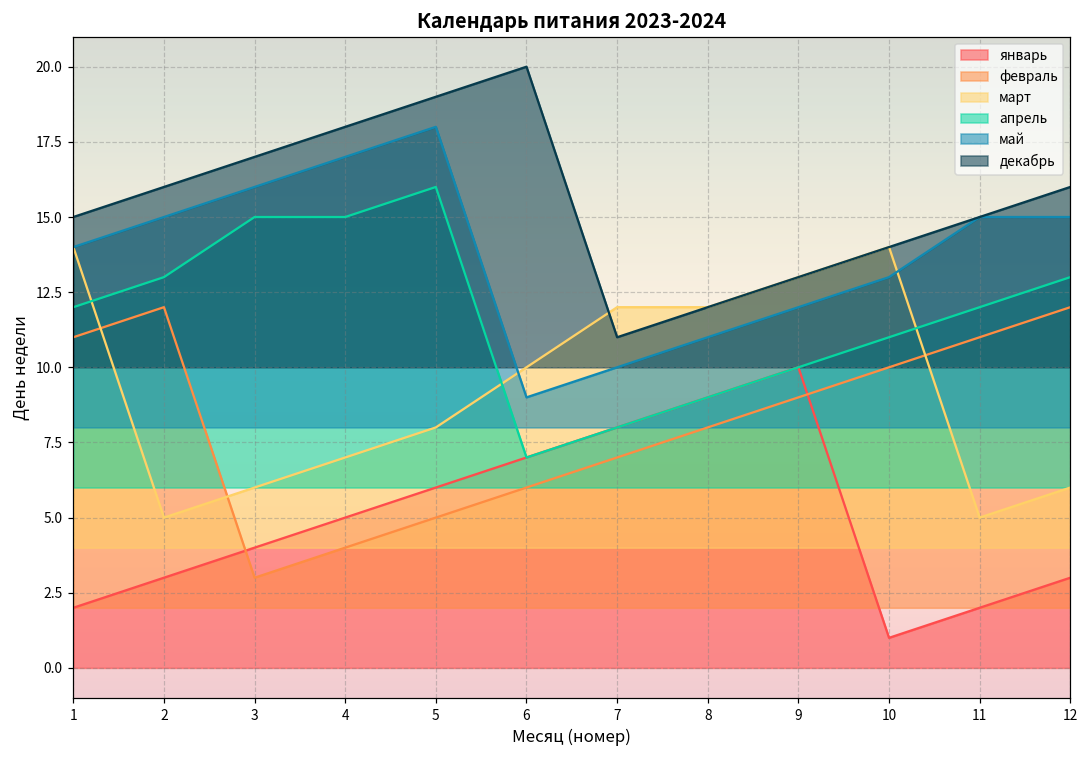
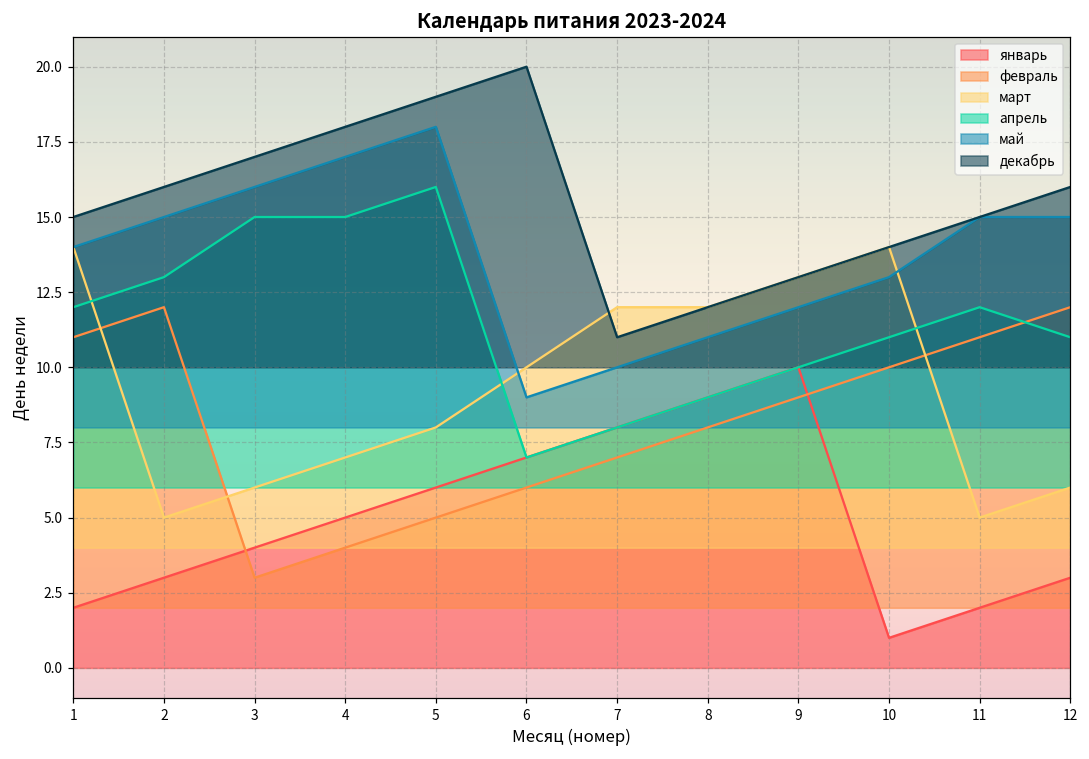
  {
    "март": {
      "2": 5.0,
      "3": 6.0,
      "4": 7.0,
      "5": 8.0,
      "6": 10.0,
      "7": 12.0,
      "11": 5.0,
      "12": 6.0
    },
    "апрель": {
      "1": 12.0,
      "2": 13.0,
      "3": 15.0,
      "4": 15.0,
      "5": 16.0,
      "10": 11.0,
      "11": 12.0,
-     "12": 13.0
+     "12": 11.0
    },
    "май": {
      "2": 15.0,
      "3": 16.0,
      "4": 17.0,
      "5": 18.0,
      "6": 9.0,
      "7": 10.0,
      "8": 11.0,
      "9": 12.0,
      "10": 13.0,
      "12": 15.0
    },
    "декабрь": {
      "1": 15.0,
      "2": 16.0,
      "3": 17.0,
      "4": 18.0,
      "5": 19.0,
      "6": 20.0,
      "7": 11.0,
      "12": 16.0
    }
  }
